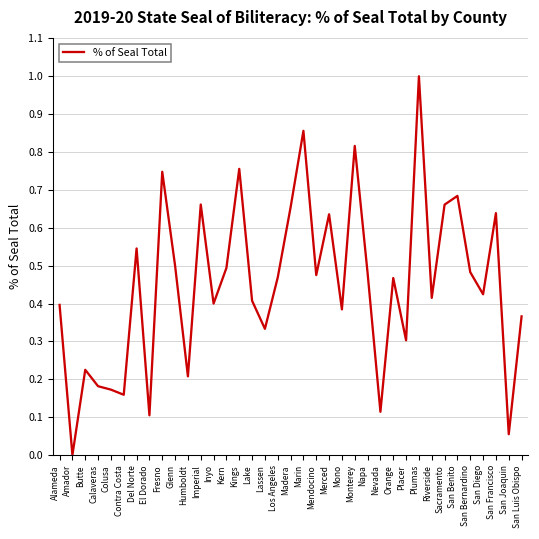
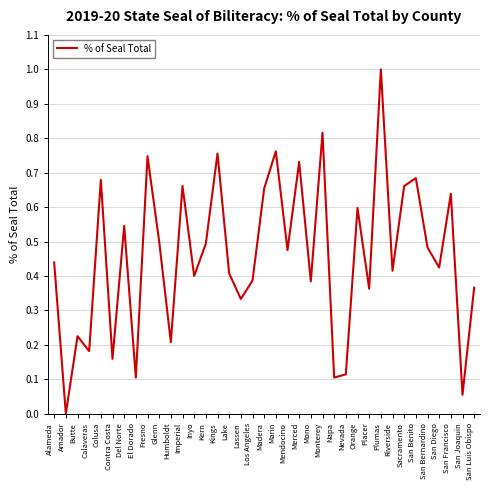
  {
-   "Alameda": 0.40,
+   "Alameda": 0.44,
    "Amador": 0.00,
    "Butte": 0.23,
    "Calaveras": 0.18,
-   "Colusa": 0.17,
+   "Colusa": 0.68,
    "Contra Costa": 0.16,
    "Del Norte": 0.55,
    "El Dorado": 0.11,
    "Fresno": 0.75,
    "Glenn": 0.50,
    "Humboldt": 0.21,
    "Imperial": 0.66,
    "Inyo": 0.40,
    "Kern": 0.49,
    "Kings": 0.76,
    "Lake": 0.41,
    "Lassen": 0.33,
-   "Los Angeles": 0.47,
+   "Los Angeles": 0.39,
    "Madera": 0.65,
-   "Marin": 0.86,
+   "Marin": 0.76,
    "Mendocino": 0.48,
-   "Merced": 0.64,
+   "Merced": 0.73,
    "Mono": 0.38,
    "Monterey": 0.82,
-   "Napa": 0.48,
+   "Napa": 0.10,
    "Nevada": 0.11,
-   "Orange": 0.47,
-   "Placer": 0.30,
+   "Orange": 0.60,
+   "Placer": 0.36,
    "Plumas": 1.00,
    "Riverside": 0.42,
    "Sacramento": 0.66,
    "San Benito": 0.68,
    "San Bernardino": 0.48,
    "San Diego": 0.42,
    "San Francisco": 0.64,
    "San Joaquin": 0.06,
    "San Luis Obispo": 0.37
  }
